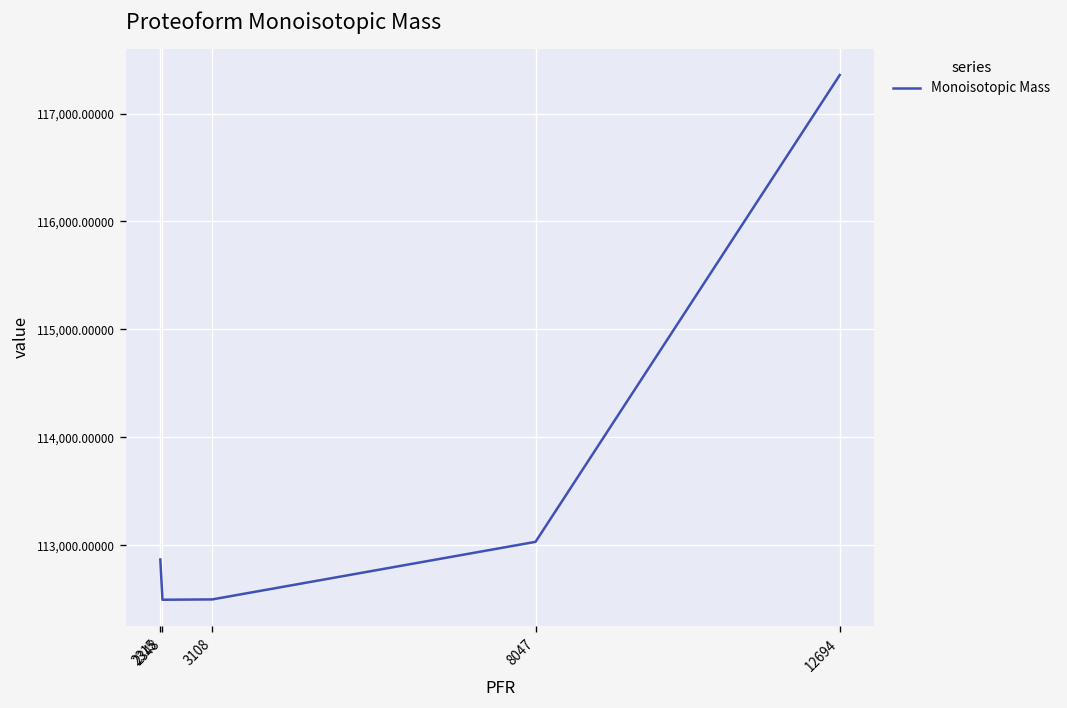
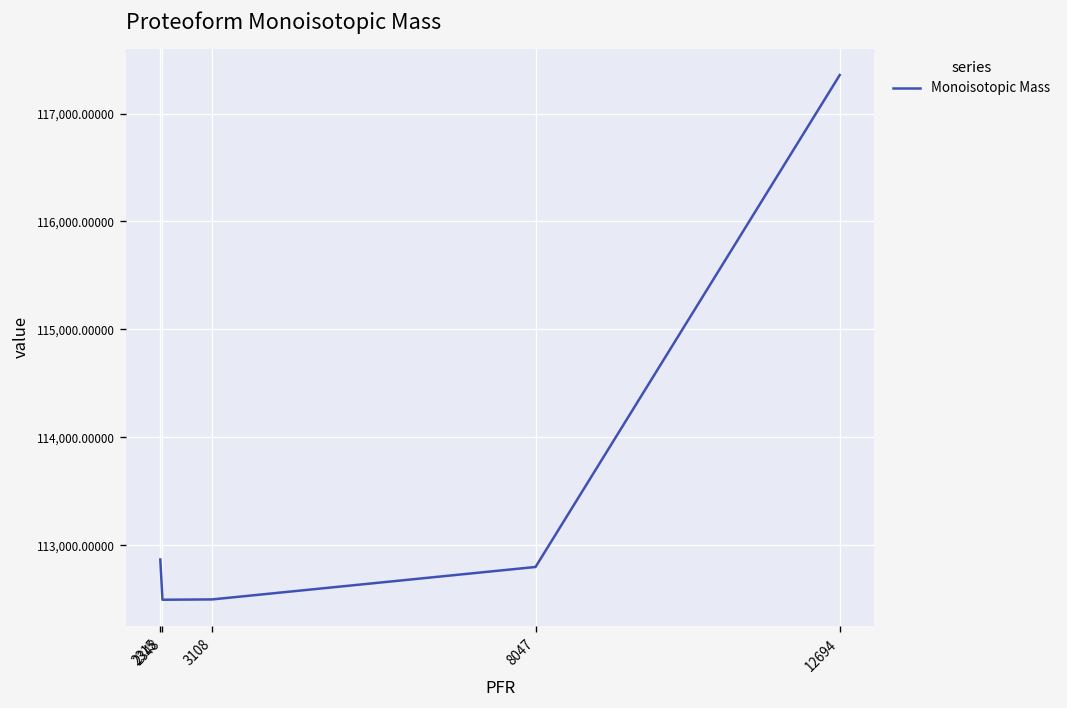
  {
    "2315": "112,900",
    "2348": "112,500",
    "3108": "112,500",
-   "8047": "113,000",
+   "8047": "112,800",
    "12694": "117,400"
  }
